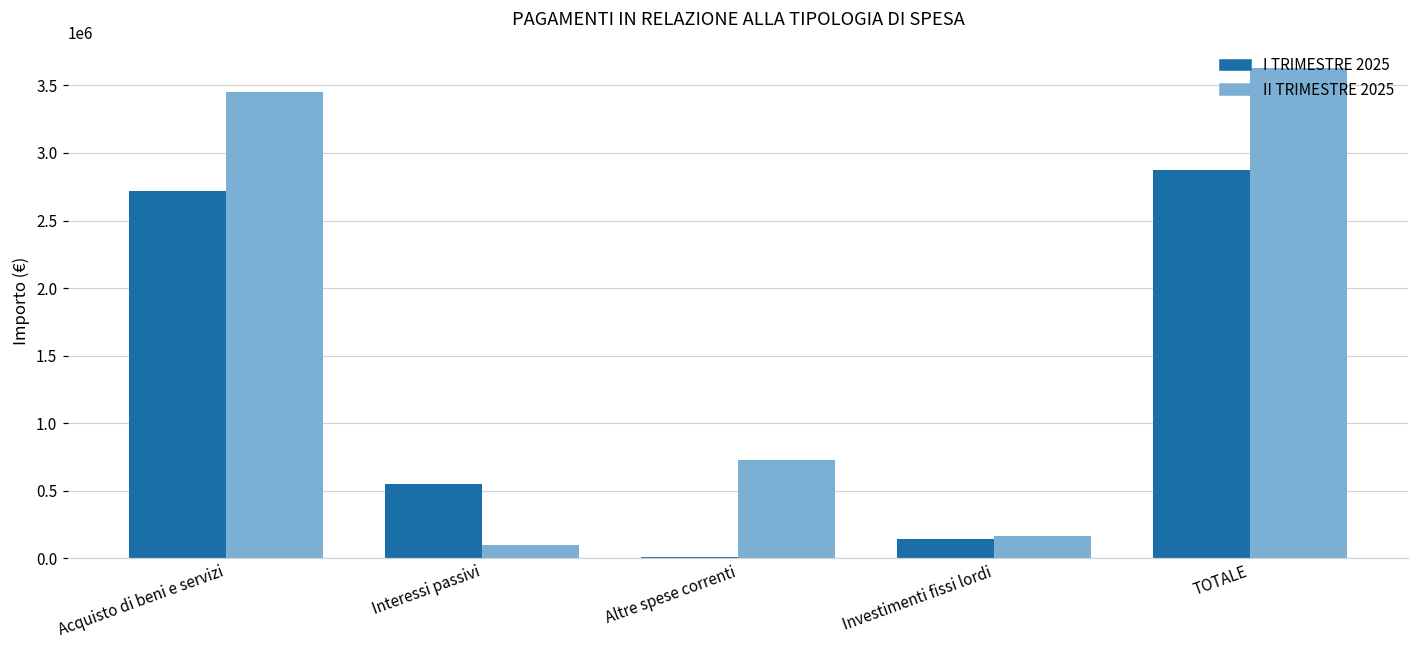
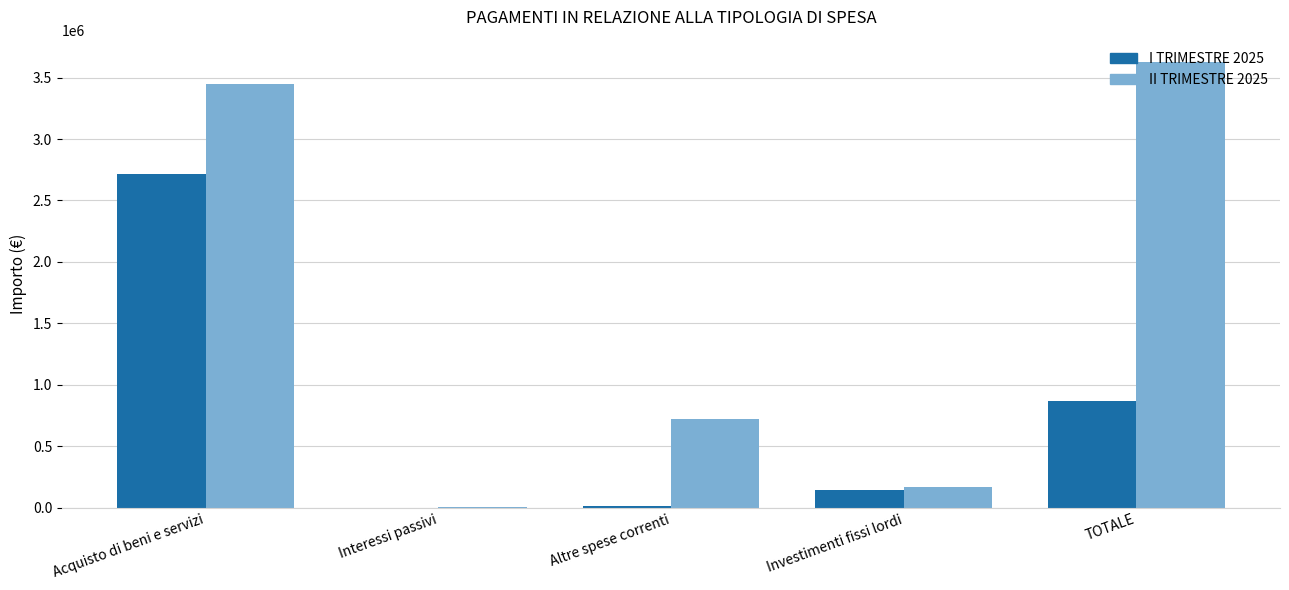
  {
    "I TRIMESTRE 2025": {
      "Acquisto di beni e servizi": 2720000,
-     "Interessi passivi": 550000,
+     "Interessi passivi": 0,
      "Investimenti fissi lordi": 150000,
-     "TOTALE": 2870000
+     "TOTALE": 870000
    },
    "II TRIMESTRE 2025": {
      "Acquisto di beni e servizi": 3450000,
-     "Interessi passivi": 100000,
+     "Interessi passivi": 0,
      "Altre spese correnti": 720000,
      "Investimenti fissi lordi": 160000,
      "TOTALE": 3630000
    }
  }
